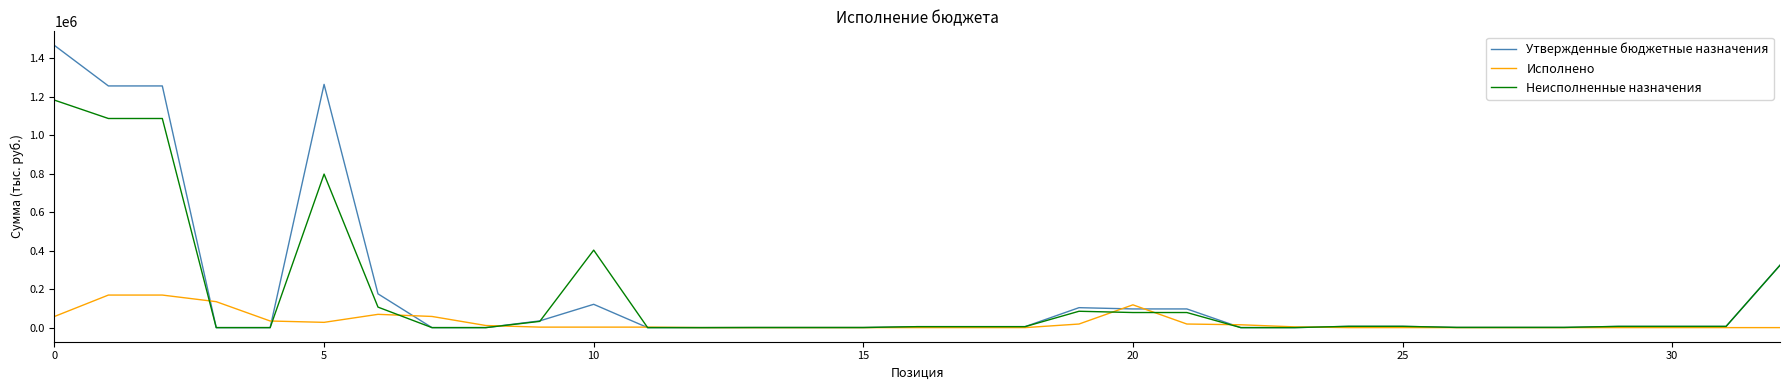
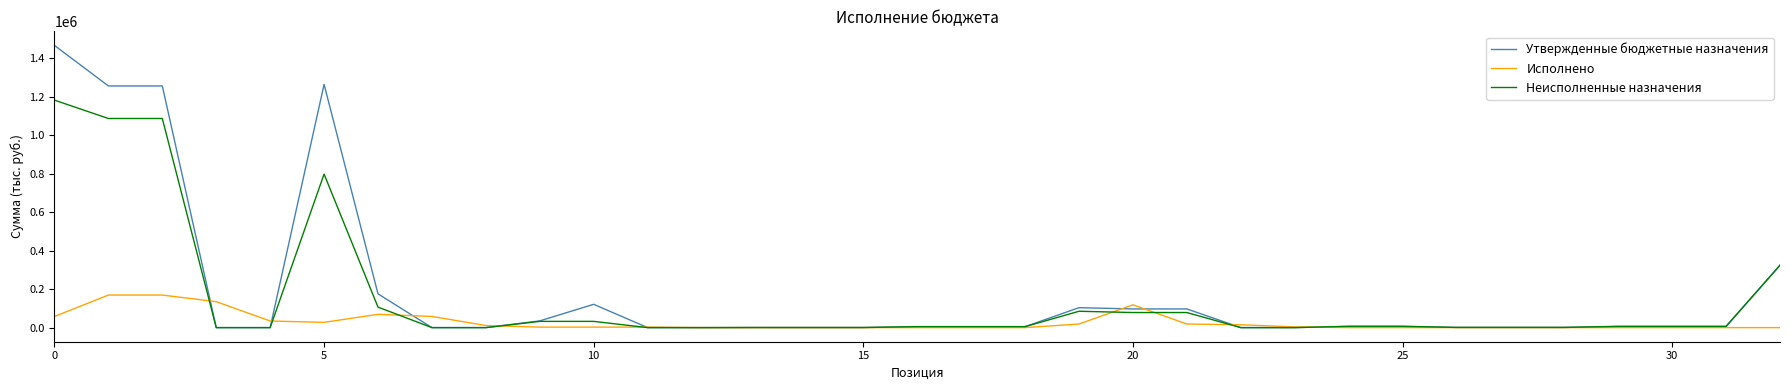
  {
    "Утвержденные бюджетные назначения": {
      "0": 1470000,
      "5": 1260000,
      "10": 120000,
      "20": 100000
    },
    "Исполнено": {
      "0": 60000,
      "5": 30000,
      "10": 0,
      "20": 120000
    },
    "Неисполненные назначения": {
      "0": 1180000,
      "5": 800000,
-     "10": 400000,
+     "10": 30000,
      "20": 80000
    }
  }
